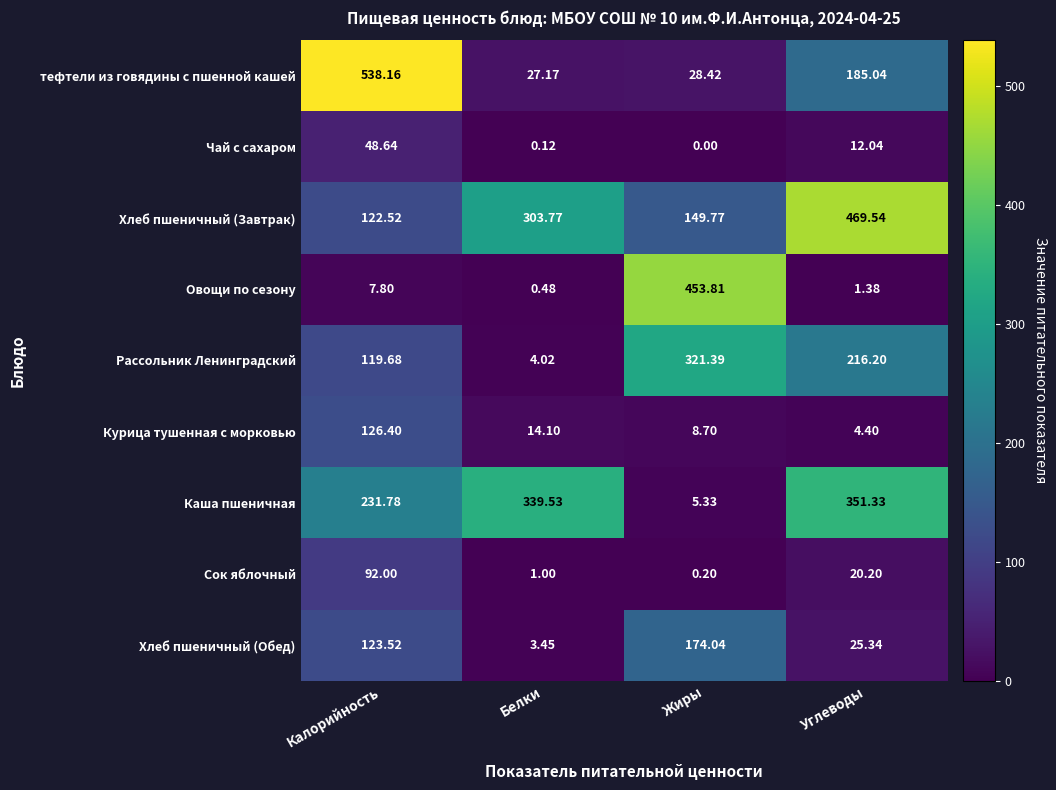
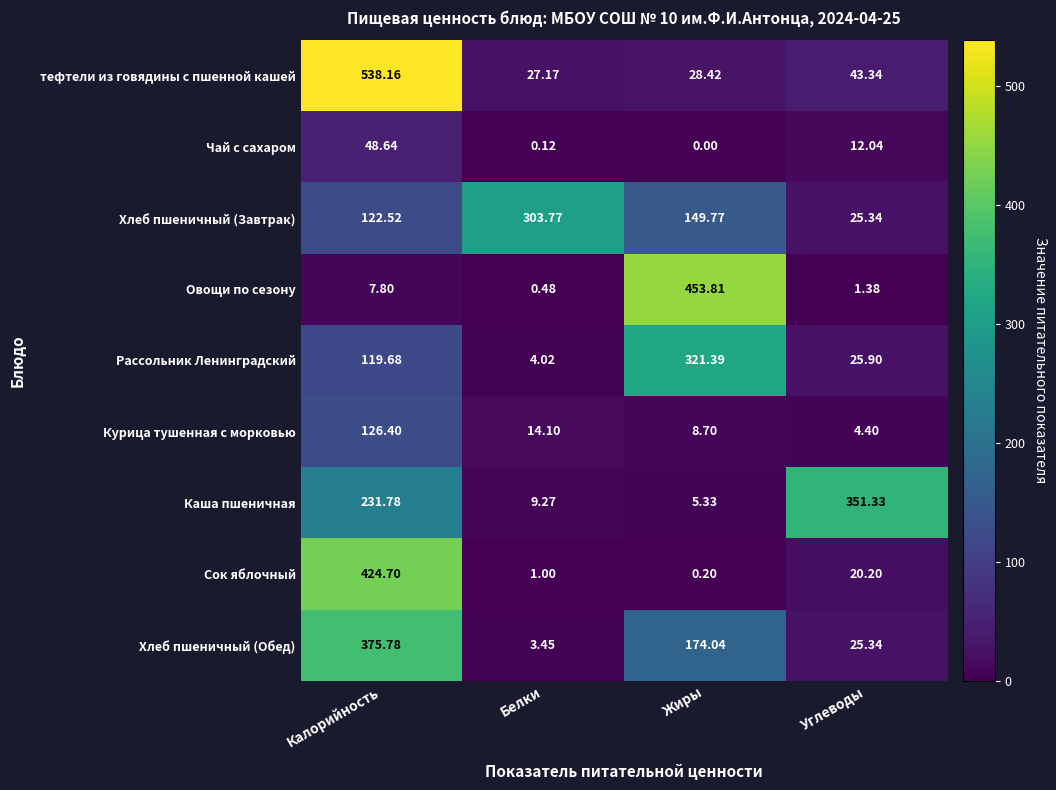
  {
    "тефтели из говядины с пшенной кашей": {
      "Калорийность": 538.16,
      "Белки": 27.17,
      "Жиры": 28.42,
-     "Углеводы": 185.04
+     "Углеводы": 43.34
    },
    "Чай с сахаром": {
      "Калорийность": 48.64,
      "Белки": 0.12,
      "Жиры": 0.00,
      "Углеводы": 12.04
    },
    "Хлеб пшеничный (Завтрак)": {
      "Калорийность": 122.52,
      "Белки": 303.77,
      "Жиры": 149.77,
-     "Углеводы": 469.54
+     "Углеводы": 25.34
    },
    "Овощи по сезону": {
      "Калорийность": 7.80,
      "Белки": 0.48,
      "Жиры": 453.81,
      "Углеводы": 1.38
    },
    "Рассольник Ленинградский": {
      "Калорийность": 119.68,
      "Белки": 4.02,
      "Жиры": 321.39,
-     "Углеводы": 216.20
+     "Углеводы": 25.90
    },
    "Курица тушенная с морковью": {
      "Калорийность": 126.40,
      "Белки": 14.10,
      "Жиры": 8.70,
      "Углеводы": 4.40
    },
    "Каша пшеничная": {
      "Калорийность": 231.78,
-     "Белки": 339.53,
+     "Белки": 9.27,
      "Жиры": 5.33,
      "Углеводы": 351.33
    },
    "Сок яблочный": {
-     "Калорийность": 92.00,
+     "Калорийность": 424.70,
      "Белки": 1.00,
      "Жиры": 0.20,
      "Углеводы": 20.20
    },
    "Хлеб пшеничный (Обед)": {
-     "Калорийность": 123.52,
+     "Калорийность": 375.78,
      "Белки": 3.45,
      "Жиры": 174.04,
      "Углеводы": 25.34
    }
  }
